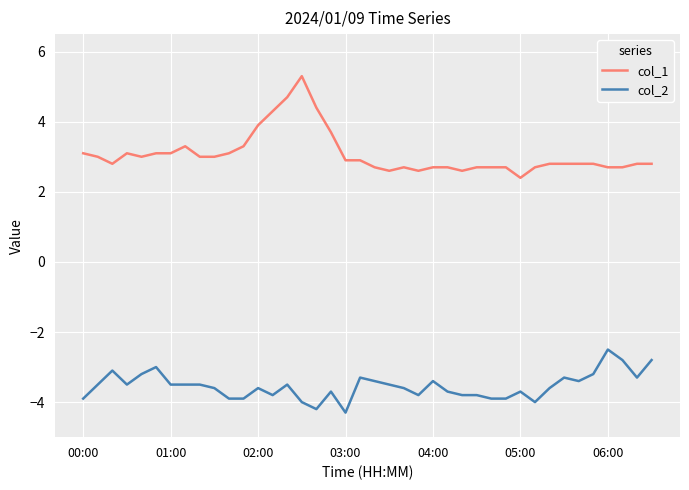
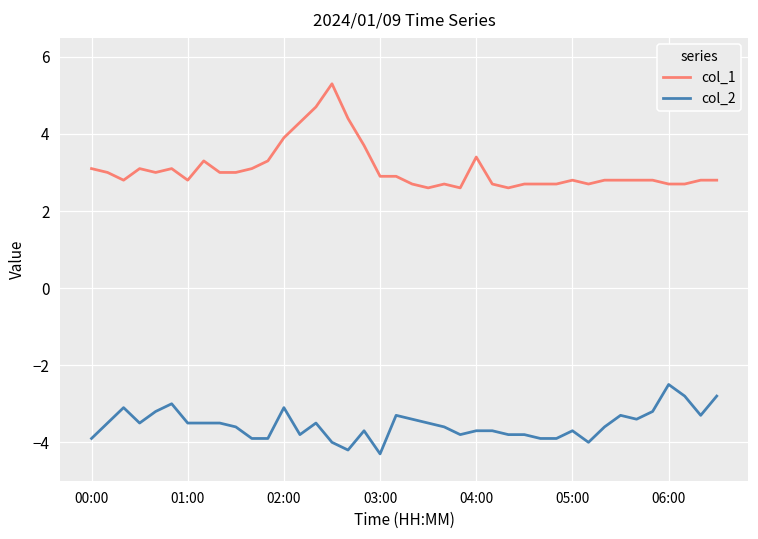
  {
    "col_1": {
      "00:00": 3.1,
-     "01:00": 3.1,
+     "01:00": 2.8,
      "02:00": 3.9,
      "03:00": 2.9,
-     "04:00": 2.7,
-     "05:00": 2.4,
+     "04:00": 3.4,
+     "05:00": 2.8,
      "06:00": 2.7
    },
    "col_2": {
      "00:00": -3.9,
      "01:00": -3.5,
-     "02:00": -3.6,
+     "02:00": -3.1,
      "03:00": -4.3,
-     "04:00": -3.4,
+     "04:00": -3.7,
      "05:00": -3.7,
      "06:00": -2.5
    }
  }
